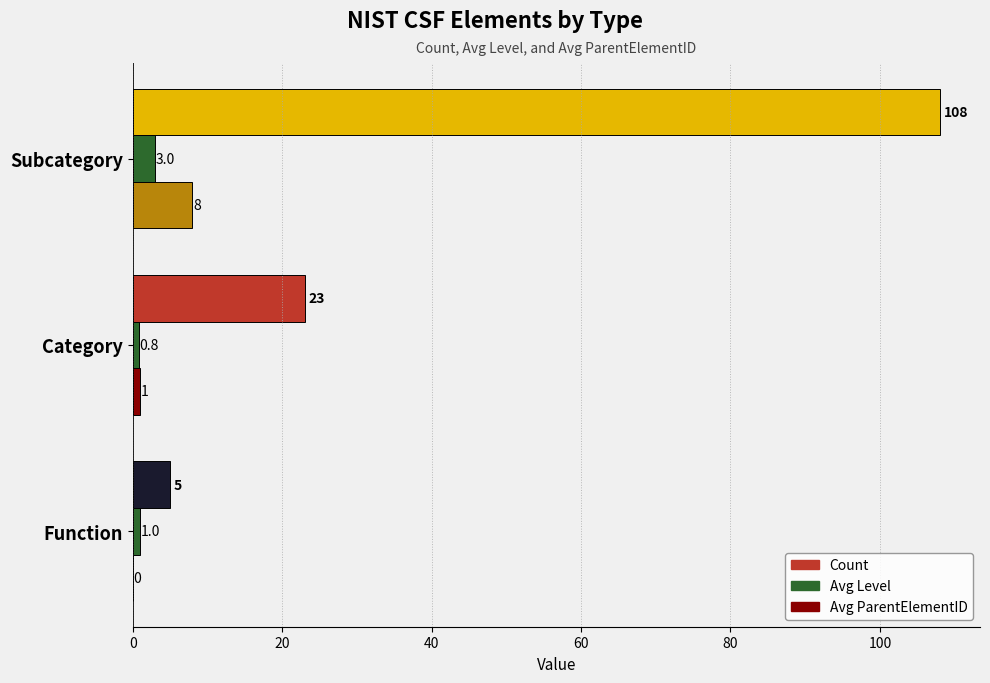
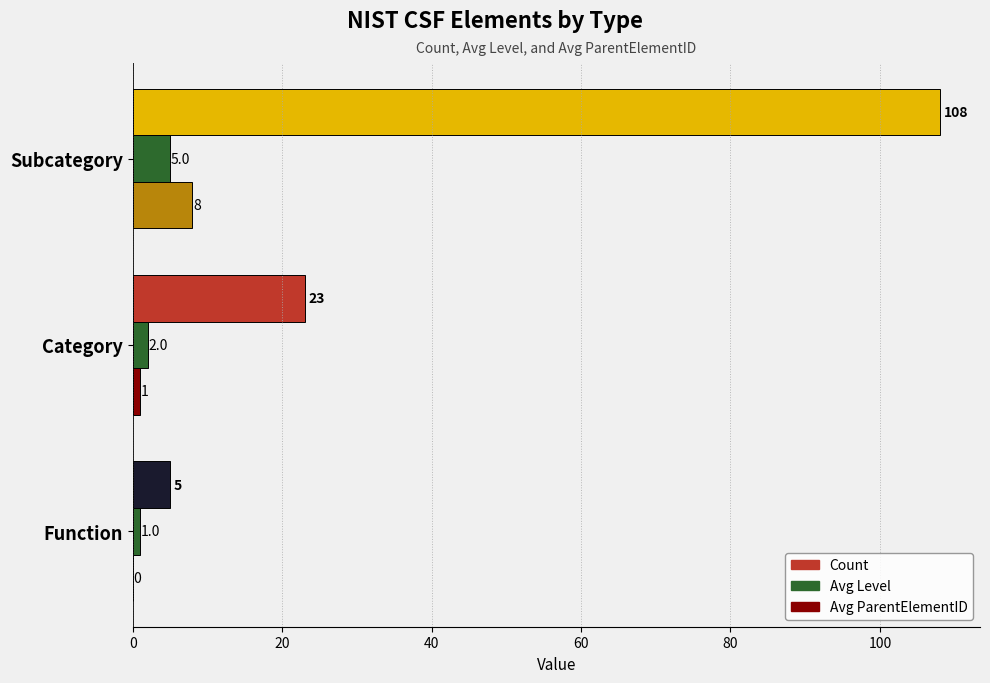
  {
    "Avg Level": {
-     "Subcategory": 3.0,
-     "Category": 0.8,
+     "Subcategory": 5.0,
+     "Category": 2.0,
      "Function": 1.0
    }
  }
